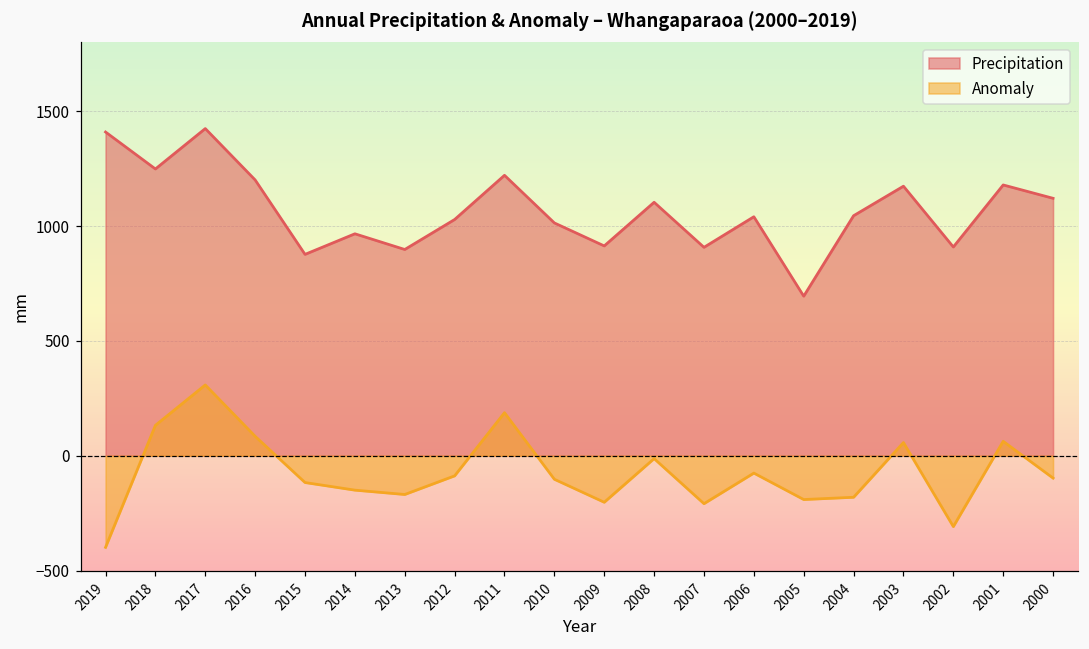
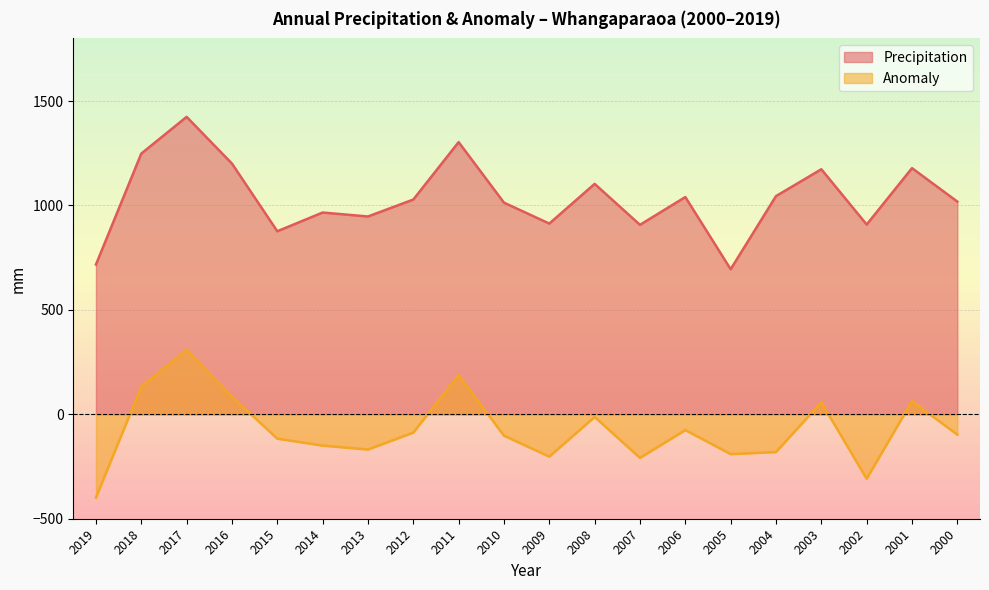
  {
    "Precipitation": {
-     "2019": 1410,
+     "2019": 720,
      "2018": 1250,
      "2017": 1420,
      "2016": 1200,
      "2015": 880,
      "2014": 970,
-     "2013": 900,
+     "2013": 950,
      "2012": 1030,
-     "2011": 1220,
+     "2011": 1300,
      "2010": 1010,
      "2009": 910,
      "2008": 1100,
      "2007": 910,
      "2006": 1040,
      "2005": 690,
      "2004": 1040,
      "2003": 1170,
      "2002": 910,
      "2001": 1180,
-     "2000": 1120
+     "2000": 1020
    }
  }
